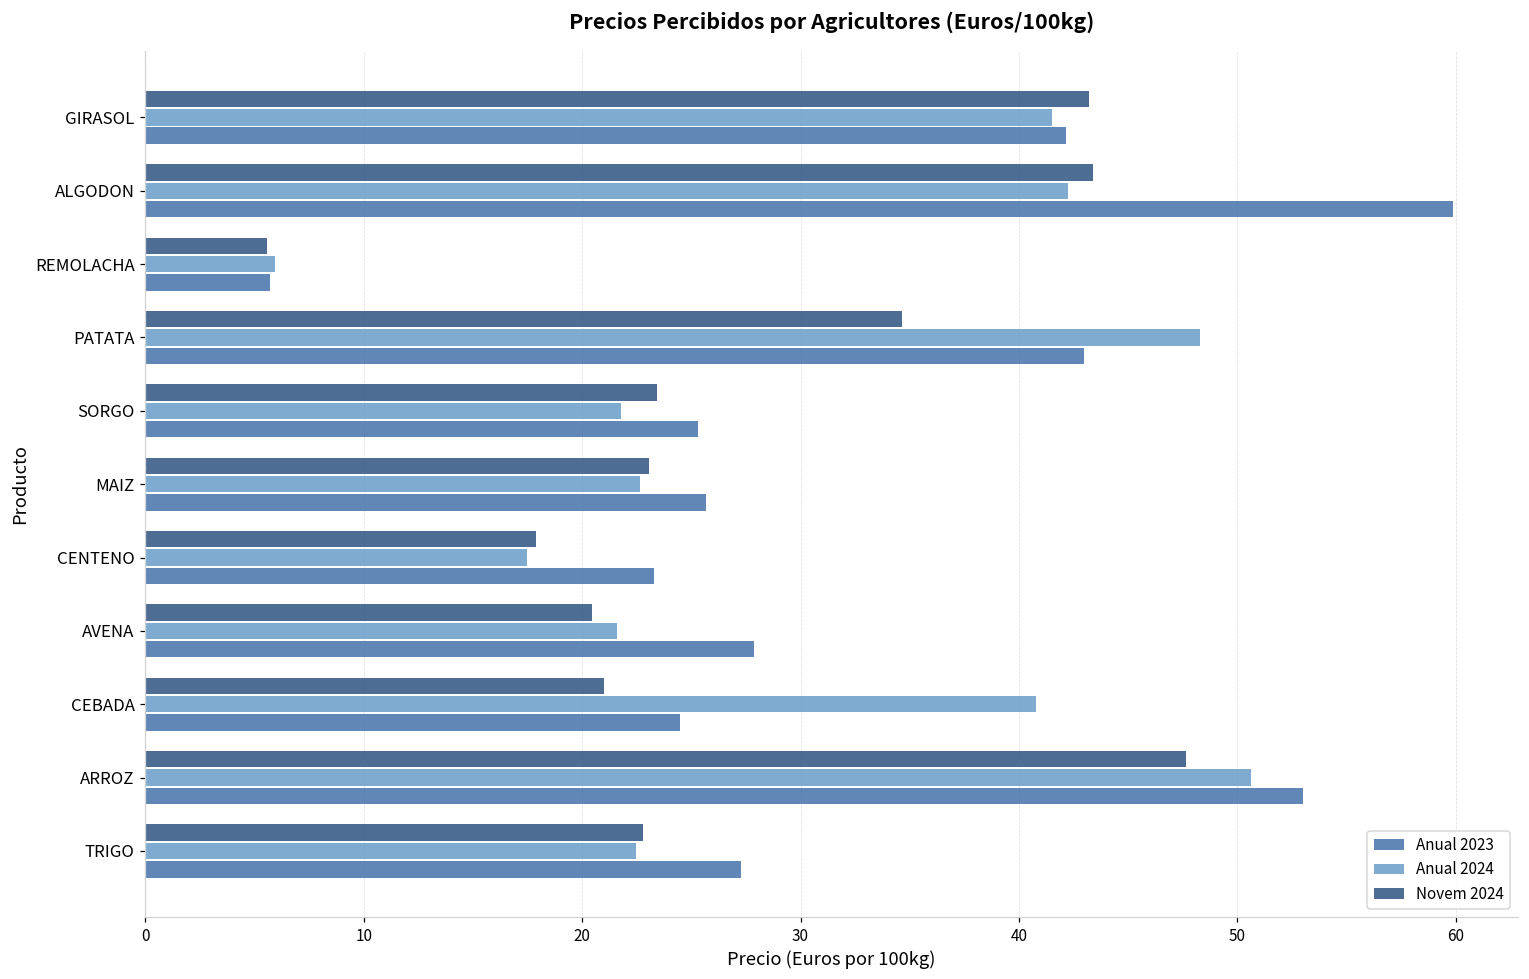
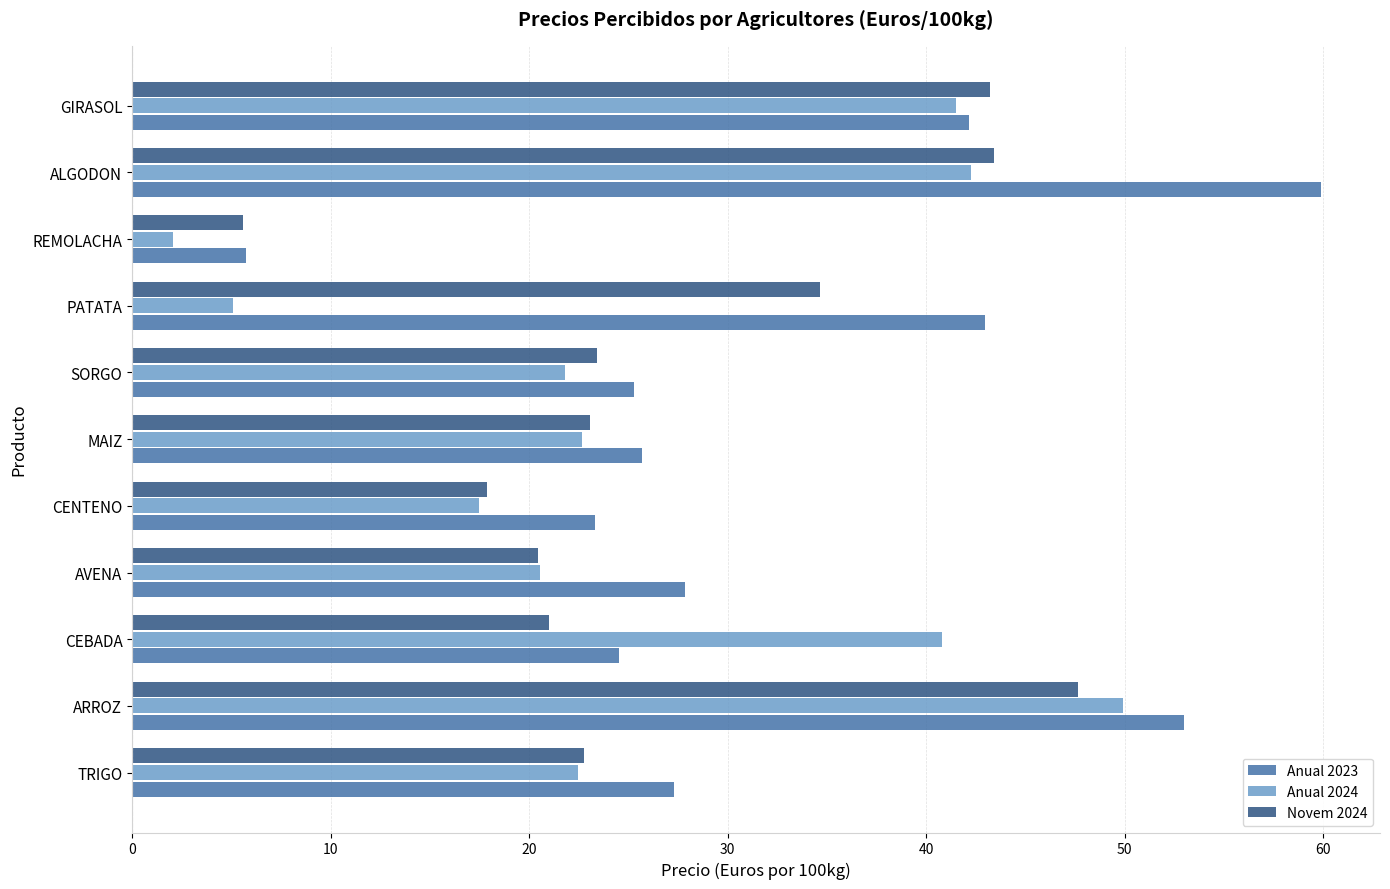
  {
    "Anual 2024": {
      "GIRASOL": 41.5,
      "ALGODON": 42.3,
-     "REMOLACHA": 6.0,
-     "PATATA": 48.3,
+     "REMOLACHA": 2.1,
+     "PATATA": 5.1,
      "SORGO": 21.8,
      "MAIZ": 22.6,
      "CENTENO": 17.5,
-     "AVENA": 21.6,
+     "AVENA": 20.6,
      "CEBADA": 40.8,
-     "ARROZ": 50.6,
+     "ARROZ": 49.9,
      "TRIGO": 22.5
    }
  }
